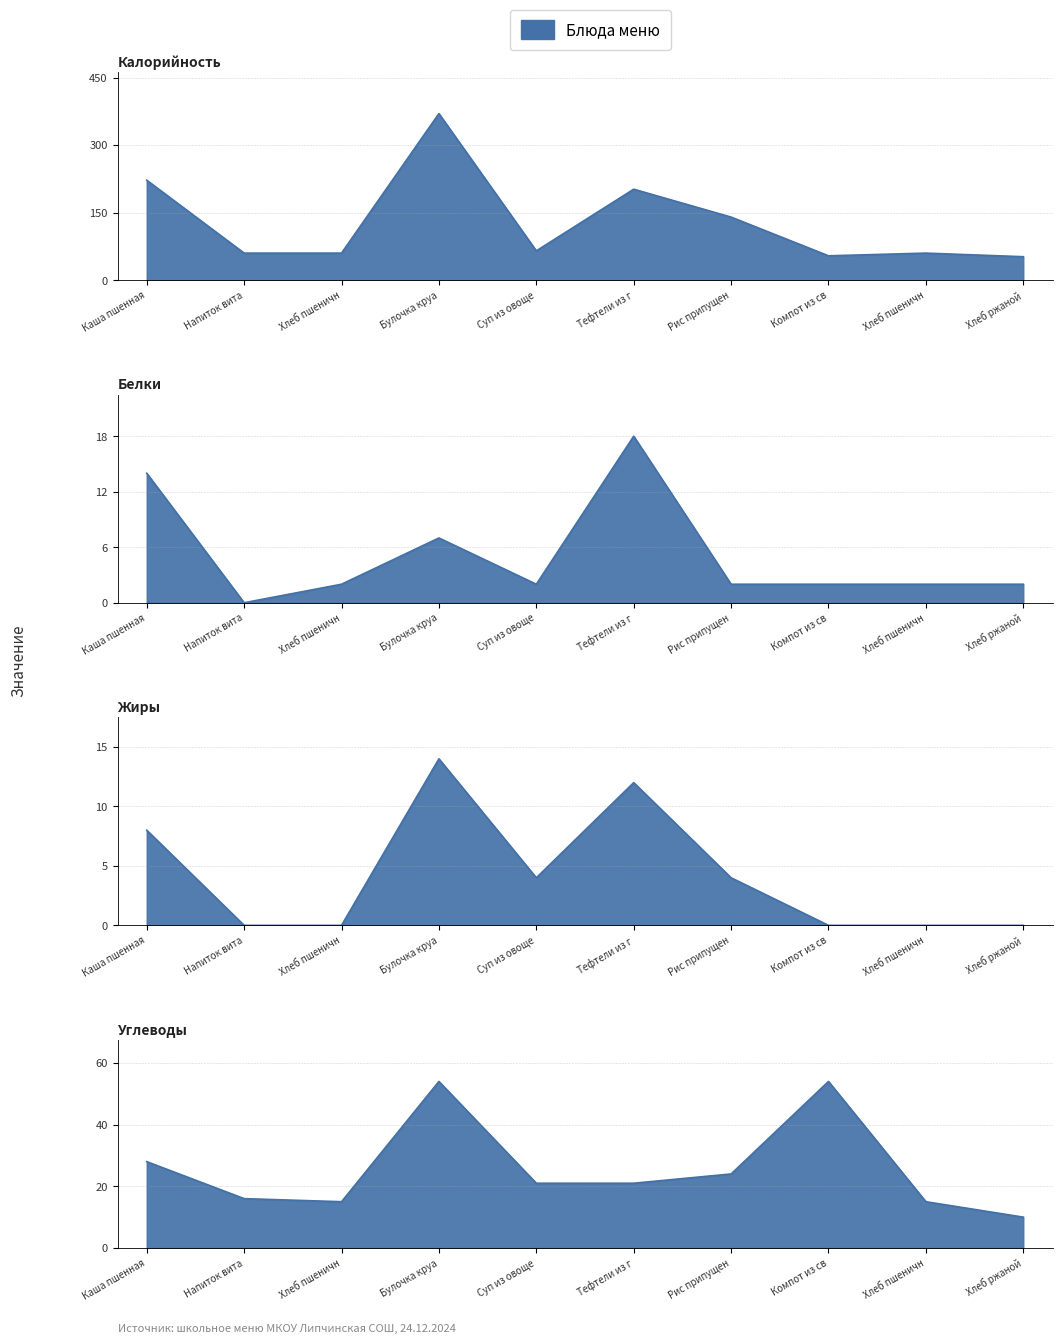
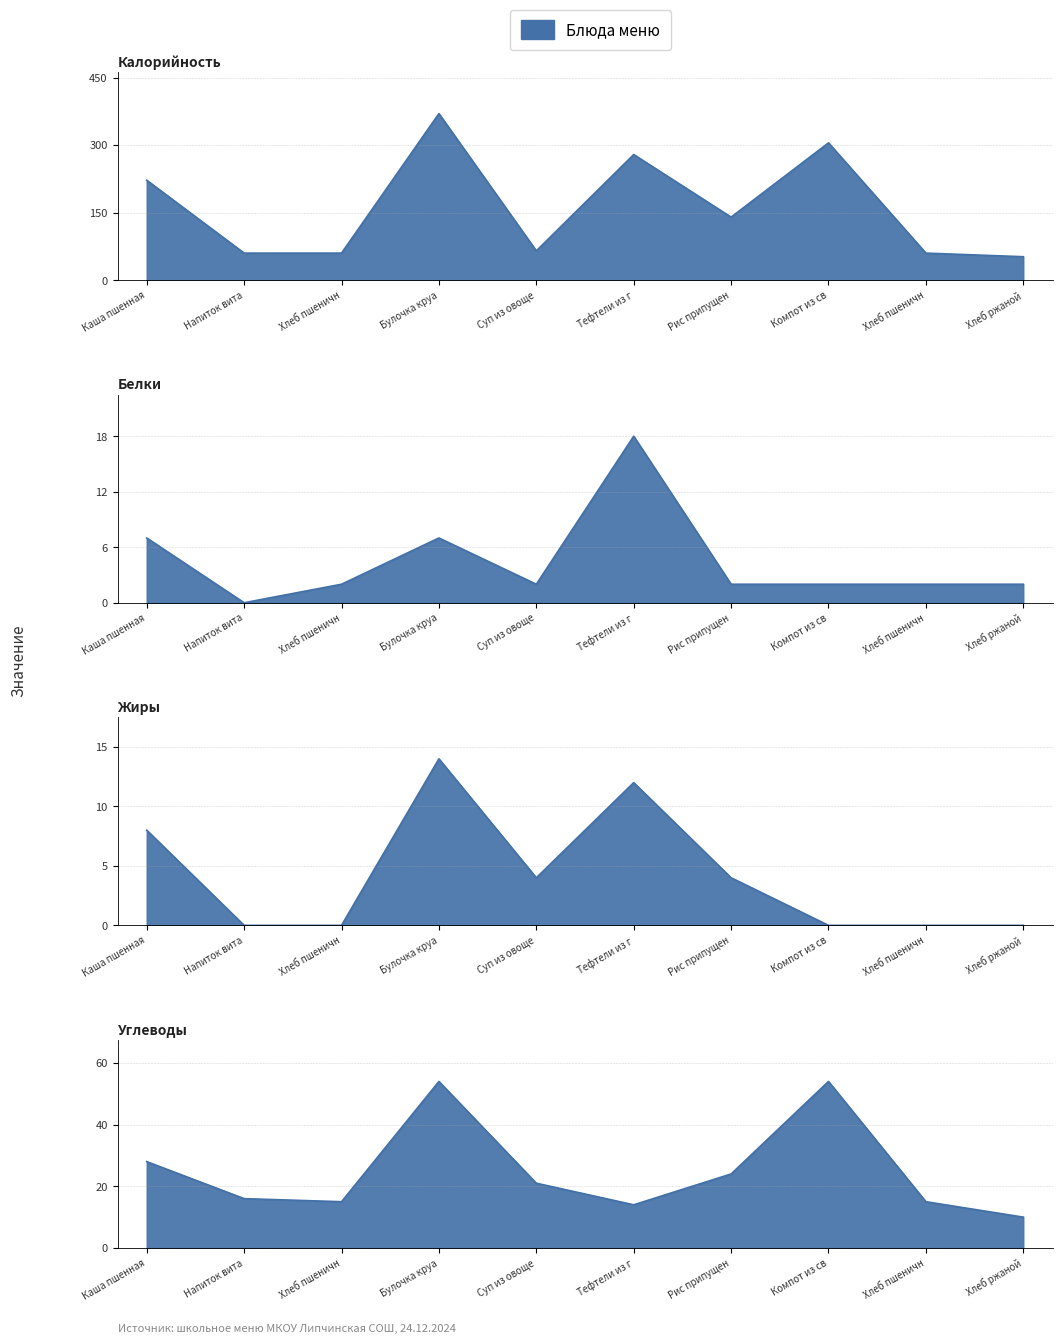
  {
    "Калорийность": {
      "Каша пшенная": 220,
      "Напиток вита": 60,
      "Булочка круа": 370,
      "Суп из овоще": 70,
-     "Тефтели из г": 200,
+     "Тефтели из г": 280,
      "Рис припущен": 140,
-     "Компот из св": 50,
+     "Компот из св": 310,
      "Хлеб ржаной": 50
    },
    "Белки": {
-     "Каша пшенная": 14,
+     "Каша пшенная": 7,
      "Напиток вита": 0,
      "Булочка круа": 7,
      "Суп из овоще": 2,
      "Тефтели из г": 18,
      "Рис припущен": 2,
      "Компот из св": 2,
      "Хлеб ржаной": 2
    },
    "Жиры": {
      "Каша пшенная": 8.0,
      "Напиток вита": 0.0,
      "Булочка круа": 14.0,
      "Суп из овоще": 4.0,
      "Тефтели из г": 12.0,
      "Рис припущен": 4.0,
      "Компот из св": 0.0,
      "Хлеб ржаной": 0.0
    },
    "Углеводы": {
      "Каша пшенная": 28,
      "Напиток вита": 16,
      "Булочка круа": 54,
      "Суп из овоще": 21,
-     "Тефтели из г": 21,
+     "Тефтели из г": 14,
      "Рис припущен": 24,
      "Компот из св": 54,
      "Хлеб ржаной": 10
    }
  }
